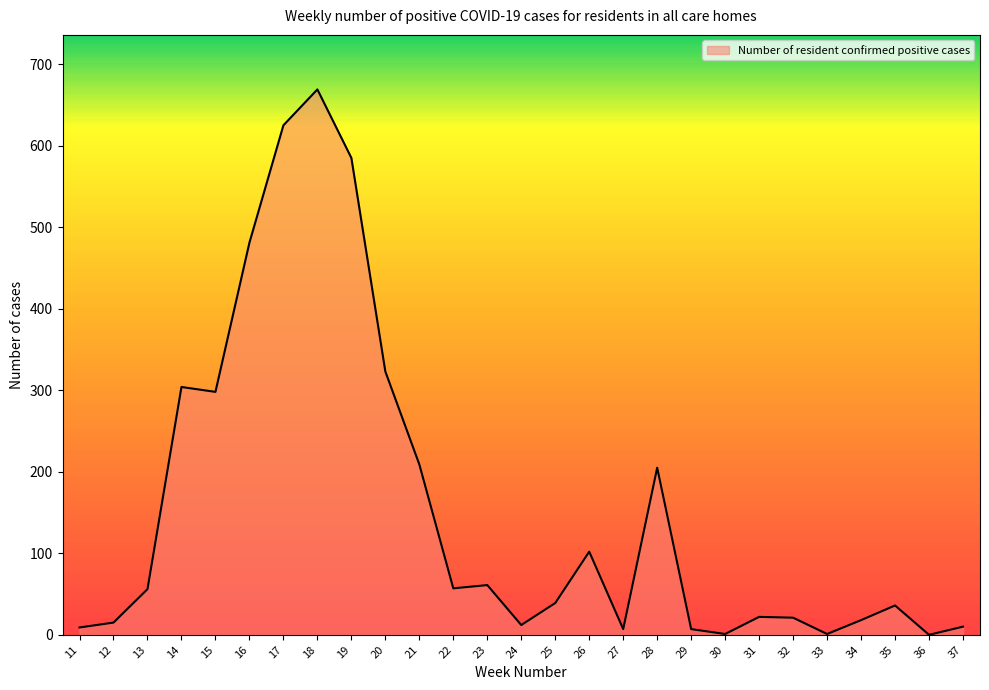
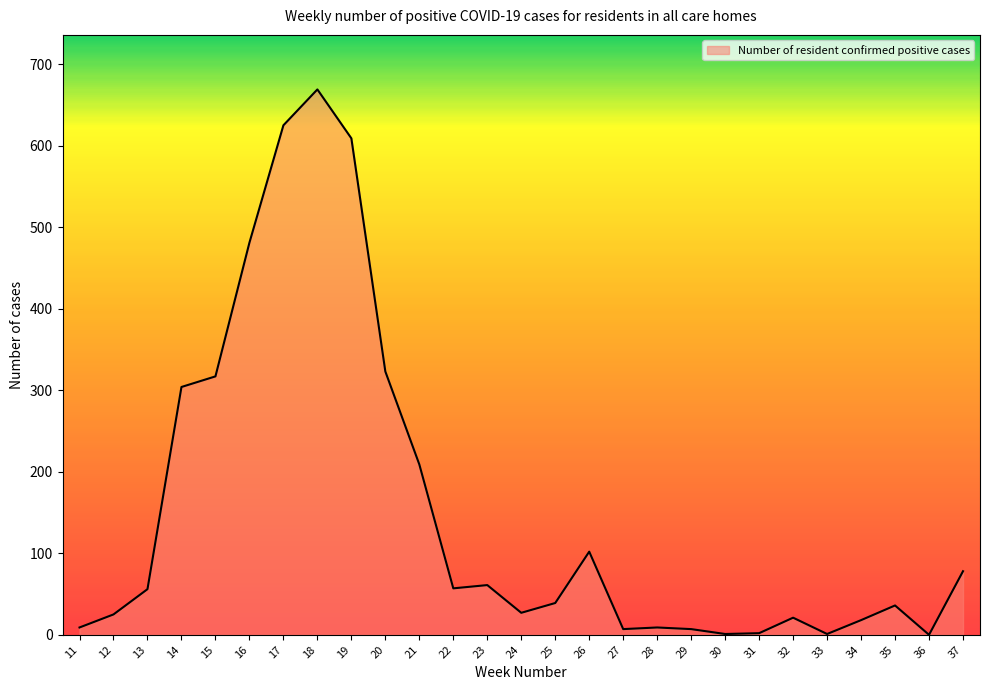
  {
    "11": 10,
-   "12": 20,
+   "12": 30,
    "13": 60,
    "14": 300,
-   "15": 300,
+   "15": 320,
    "16": 480,
    "17": 630,
    "18": 670,
-   "19": 590,
+   "19": 610,
    "20": 320,
    "21": 210,
    "22": 60,
    "23": 60,
-   "24": 10,
+   "24": 30,
    "25": 40,
    "26": 100,
    "27": 10,
-   "28": 210,
+   "28": 10,
    "29": 10,
    "30": 0,
-   "31": 20,
+   "31": 0,
    "32": 20,
    "33": 0,
    "34": 20,
    "35": 40,
    "36": 0,
-   "37": 10
+   "37": 80
  }
